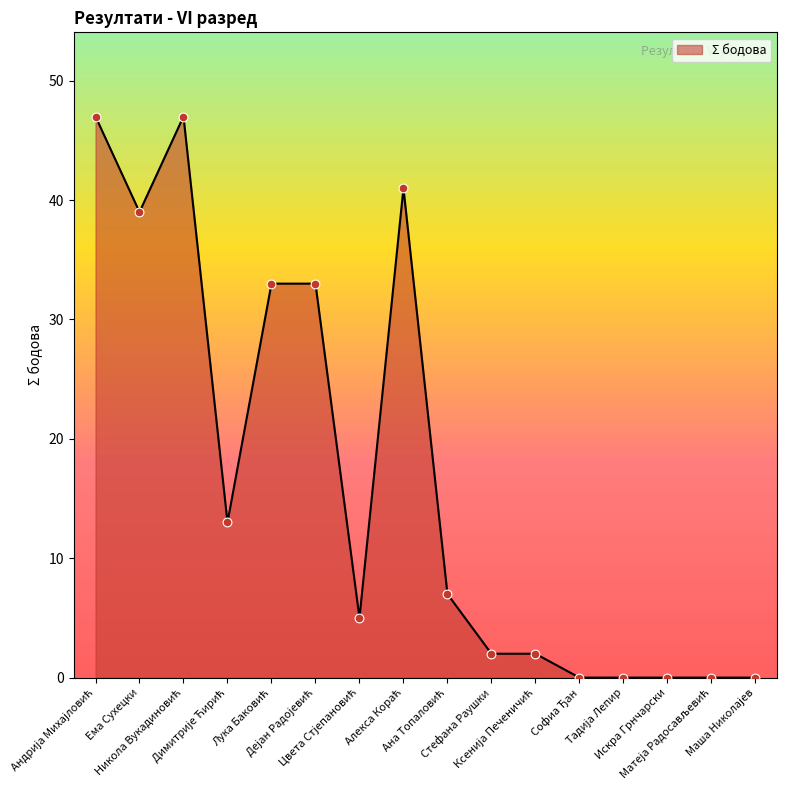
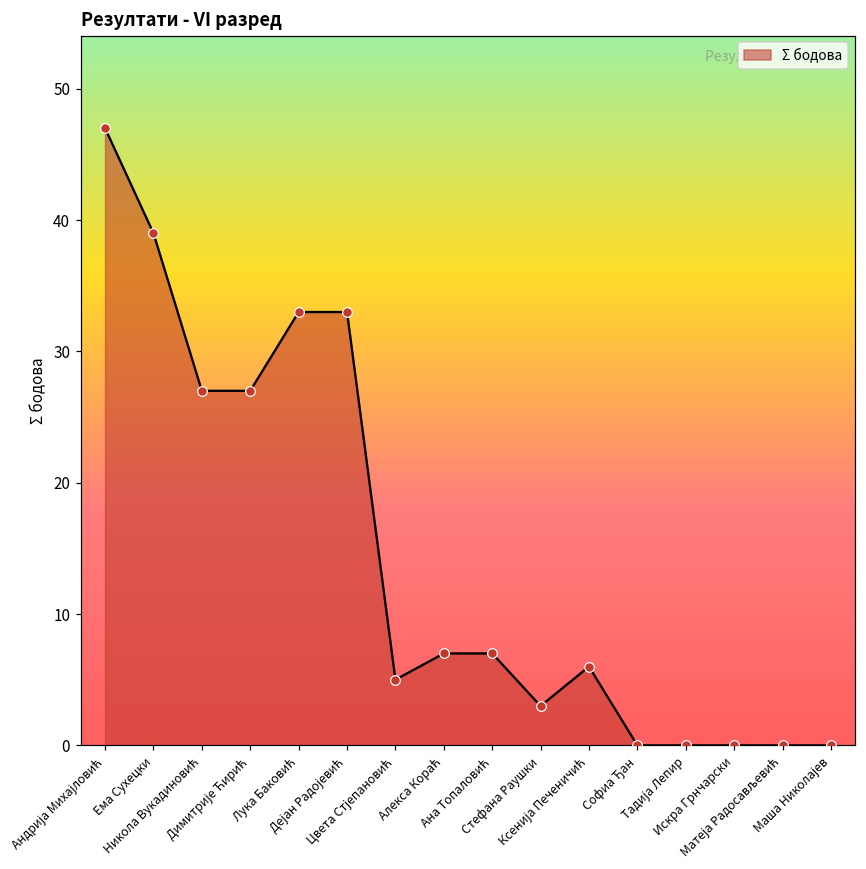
  {
    "Андрија Михајловић": 47,
    "Ема Сухецки": 39,
-   "Никола Вукадиновић": 47,
-   "Димитрије Ћирић": 13,
+   "Никола Вукадиновић": 27,
+   "Димитрије Ћирић": 27,
    "Лука Баковић": 33,
    "Дејан Радојевић": 33,
    "Цвета Стјепановић": 5,
-   "Алекса Кораћ": 41,
+   "Алекса Кораћ": 7,
    "Ана Топаловић": 7,
-   "Стефана Раушки": 2,
-   "Ксенија Печеничић": 2,
+   "Стефана Раушки": 3,
+   "Ксенија Печеничић": 6,
    "Софиа Ђан": 0,
    "Тадија Лепир": 0,
    "Искра Грнчарски": 0,
    "Матеја Радосављевић": 0,
    "Маша Николајев": 0
  }
